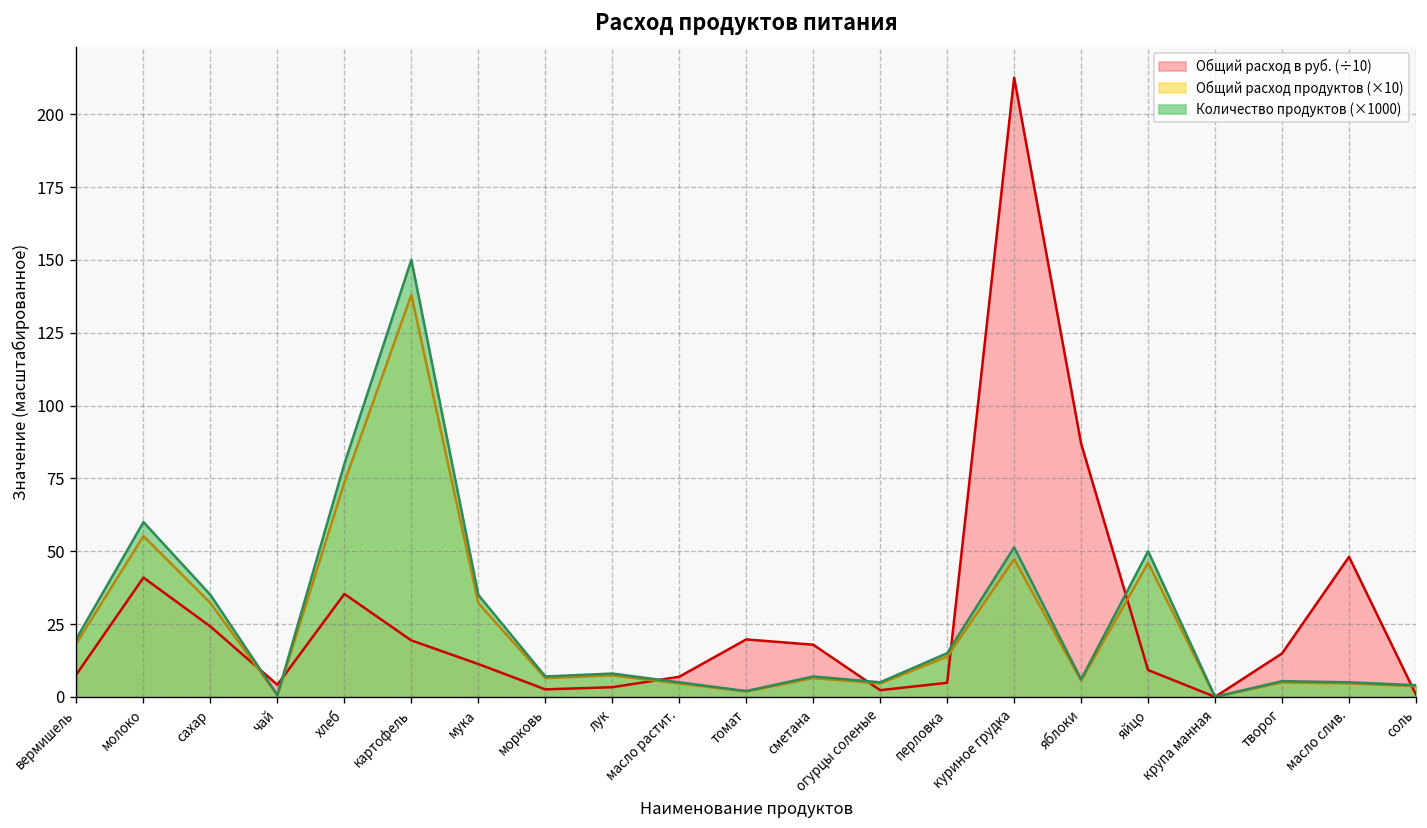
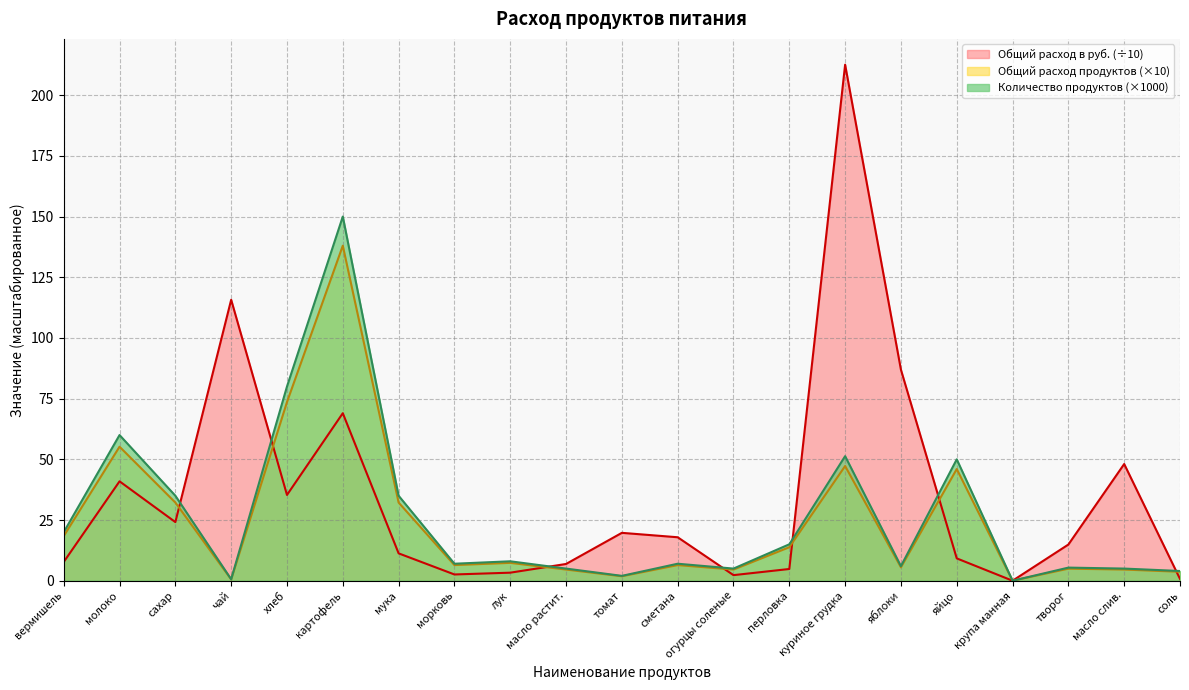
  {
    "Общий расход в руб. (÷10)": {
      "вермишель": 8,
      "молоко": 41,
      "сахар": 24,
-     "чай": 4,
+     "чай": 116,
      "хлеб": 35,
-     "картофель": 19,
+     "картофель": 69,
      "мука": 11,
      "морковь": 3,
      "лук": 3,
      "масло растит.": 7,
      "томат": 20,
      "сметана": 18,
      "огурцы соленые": 2,
      "перловка": 5,
      "куриное грудка": 213,
      "яблоки": 87,
      "яйцо": 9,
      "творог": 15,
      "масло слив.": 48,
      "соль": 1
    },
    "Общий расход продуктов (×10)": {
      "вермишель": 18,
      "молоко": 55,
      "сахар": 32,
      "хлеб": 74,
      "картофель": 138,
      "мука": 32,
      "перловка": 14,
      "куриное грудка": 47,
      "яйцо": 46
    },
    "Количество продуктов (×1000)": {
      "вермишель": 20,
      "молоко": 60,
      "сахар": 35,
      "хлеб": 80,
      "картофель": 150,
      "мука": 35,
      "перловка": 15,
      "куриное грудка": 51,
      "яйцо": 50
    }
  }
